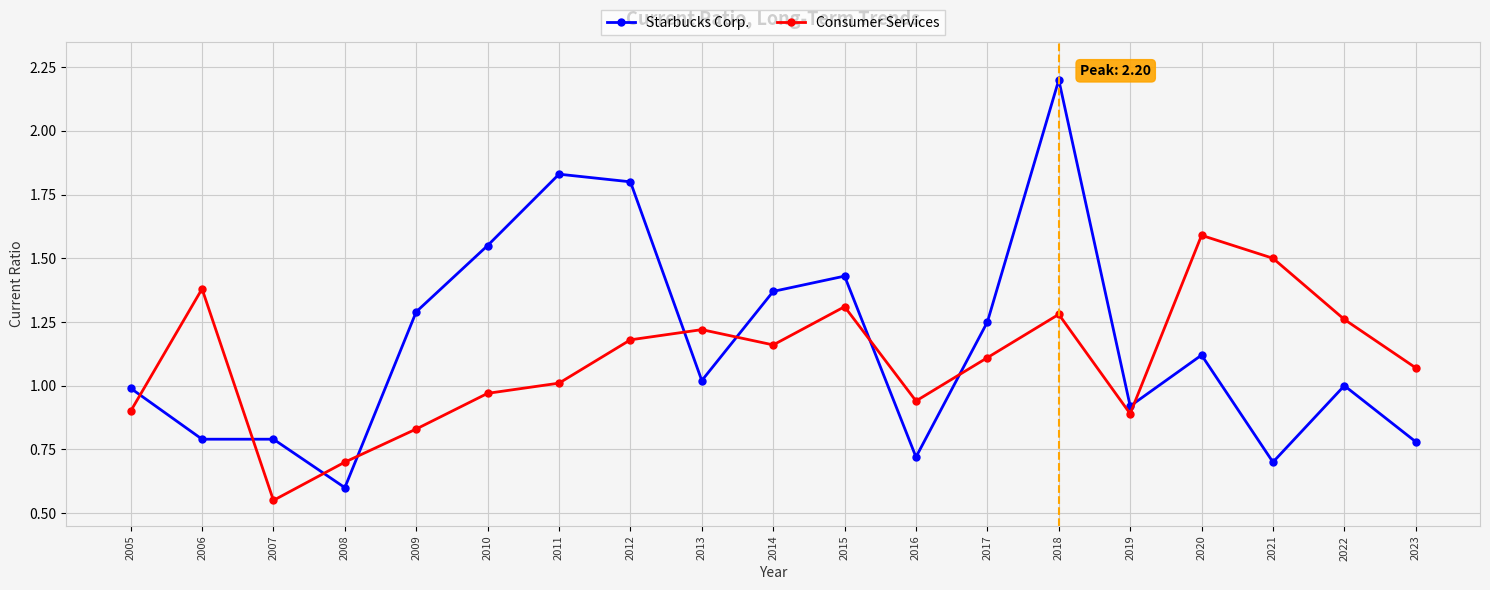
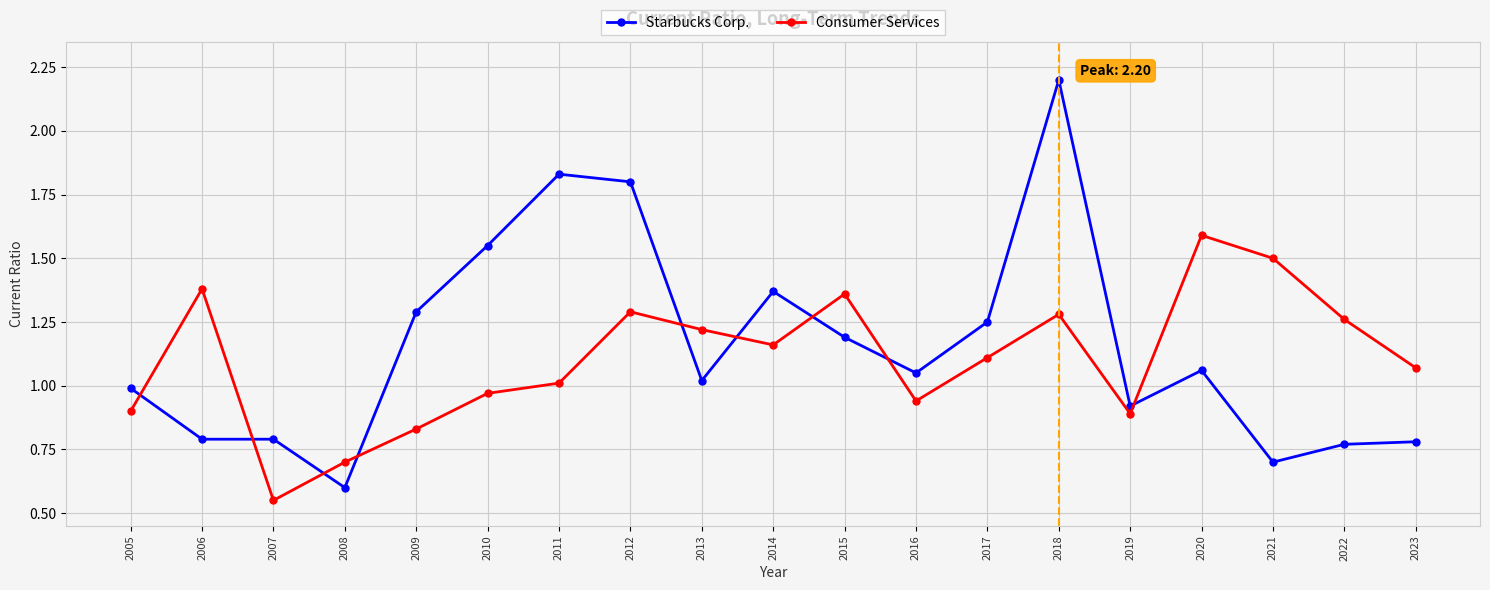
  {
    "Starbucks Corp.": {
      "2005": 0.99,
      "2006": 0.79,
      "2007": 0.79,
      "2008": 0.60,
      "2009": 1.29,
      "2010": 1.55,
      "2011": 1.83,
      "2012": 1.80,
      "2013": 1.02,
      "2014": 1.37,
-     "2015": 1.43,
-     "2016": 0.72,
+     "2015": 1.19,
+     "2016": 1.05,
      "2017": 1.25,
      "2019": 0.92,
-     "2020": 1.12,
+     "2020": 1.06,
      "2021": 0.70,
-     "2022": 1.00,
+     "2022": 0.77,
      "2023": 0.78
    },
    "Consumer Services": {
      "2005": 0.90,
      "2006": 1.38,
      "2007": 0.55,
      "2008": 0.70,
      "2009": 0.83,
      "2010": 0.97,
      "2011": 1.01,
-     "2012": 1.18,
+     "2012": 1.29,
      "2013": 1.22,
      "2014": 1.16,
-     "2015": 1.31,
+     "2015": 1.36,
      "2016": 0.94,
      "2017": 1.11,
      "2018": 1.28,
      "2019": 0.89,
      "2020": 1.59,
      "2021": 1.50,
      "2022": 1.26,
      "2023": 1.07
    }
  }
